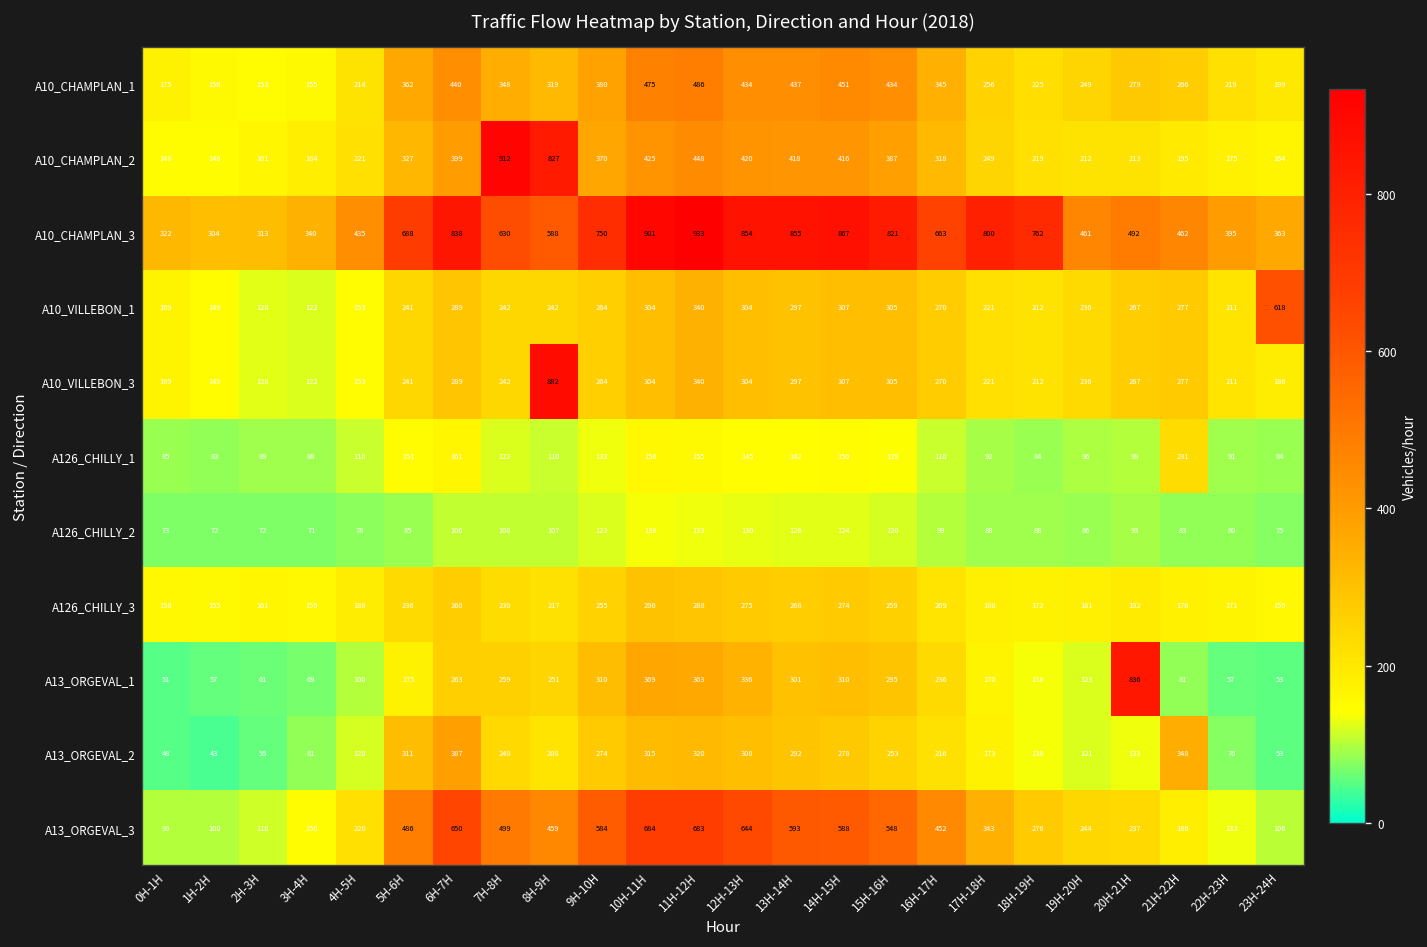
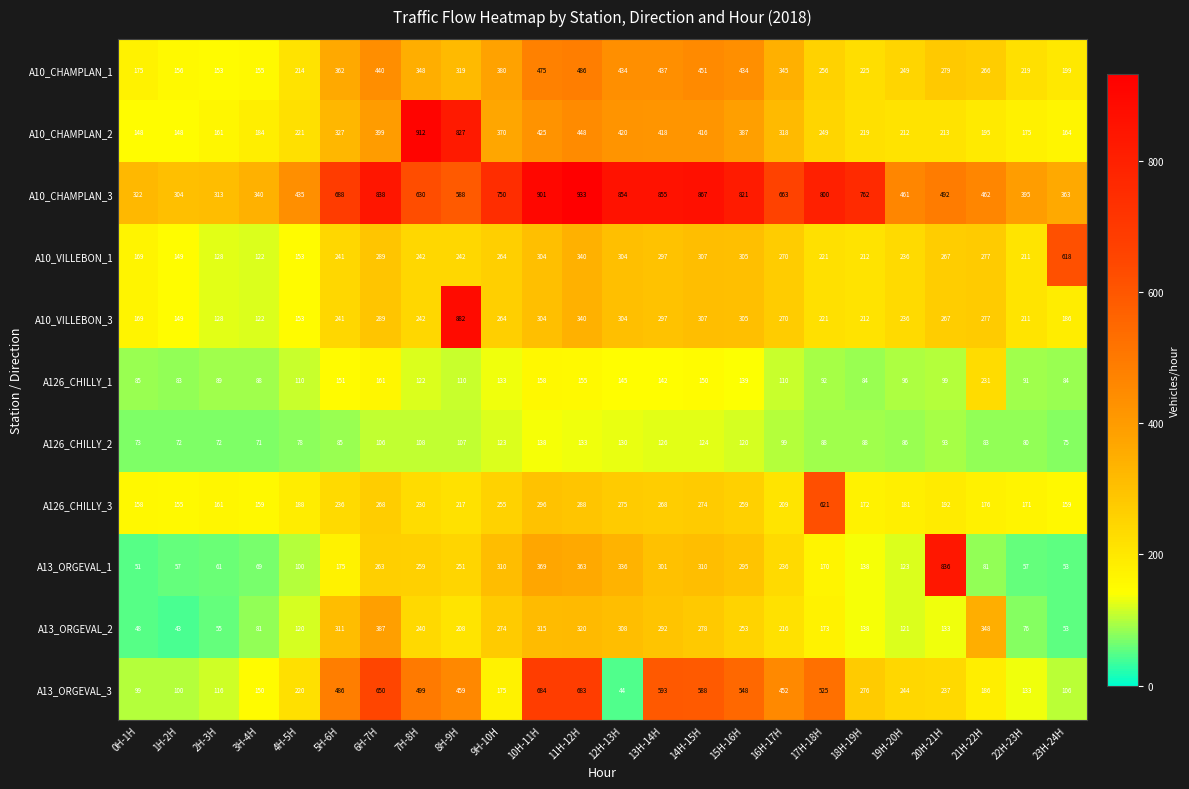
  {
    "A126_CHILLY_3": {
      "0H-1H": 158,
      "1H-2H": 155,
      "2H-3H": 161,
      "3H-4H": 159,
      "4H-5H": 188,
      "5H-6H": 236,
      "6H-7H": 268,
      "7H-8H": 230,
      "8H-9H": 217,
      "9H-10H": 255,
      "10H-11H": 296,
      "11H-12H": 288,
      "12H-13H": 275,
      "13H-14H": 268,
      "14H-15H": 274,
      "15H-16H": 259,
      "16H-17H": 209,
-     "17H-18H": 180,
+     "17H-18H": 621,
      "18H-19H": 172,
      "19H-20H": 181,
      "20H-21H": 192,
      "21H-22H": 176,
      "22H-23H": 171,
      "23H-24H": 159
    },
    "A13_ORGEVAL_3": {
      "0H-1H": 99,
      "1H-2H": 100,
      "2H-3H": 116,
      "3H-4H": 150,
      "4H-5H": 220,
      "5H-6H": 486,
      "6H-7H": 650,
      "7H-8H": 499,
      "8H-9H": 459,
-     "9H-10H": 584,
+     "9H-10H": 175,
      "10H-11H": 684,
      "11H-12H": 683,
-     "12H-13H": 644,
+     "12H-13H": 44,
      "13H-14H": 593,
      "14H-15H": 588,
      "15H-16H": 548,
      "16H-17H": 452,
-     "17H-18H": 343,
+     "17H-18H": 525,
      "18H-19H": 276,
      "19H-20H": 244,
      "20H-21H": 237,
      "21H-22H": 186,
      "22H-23H": 133,
      "23H-24H": 106
    }
  }
